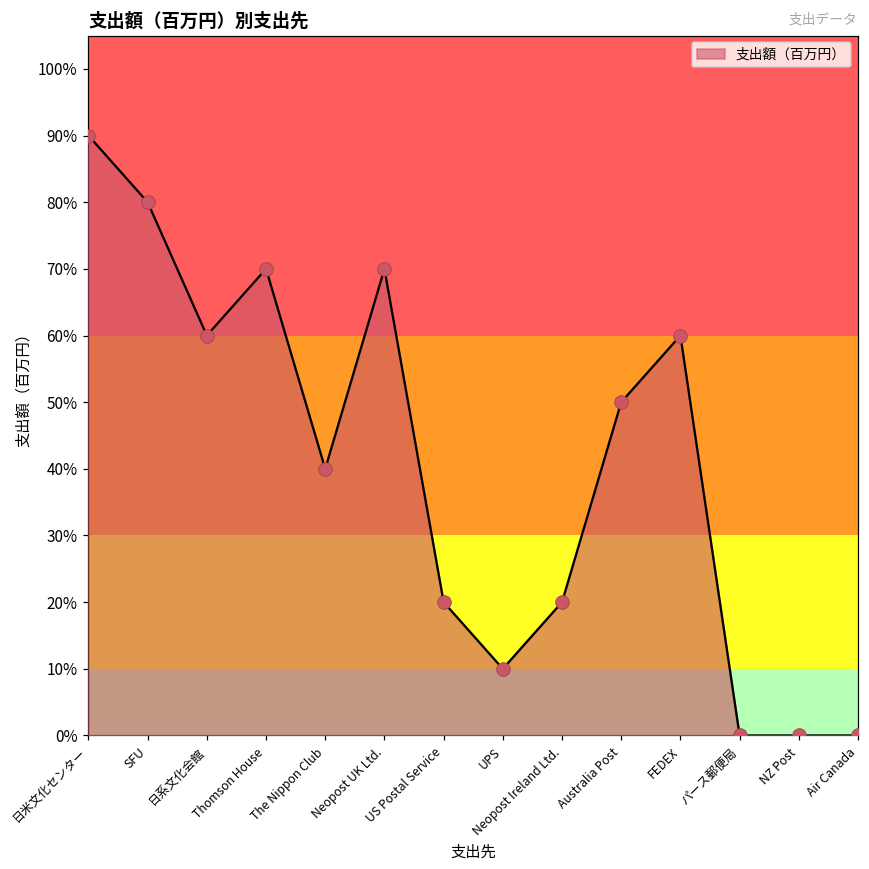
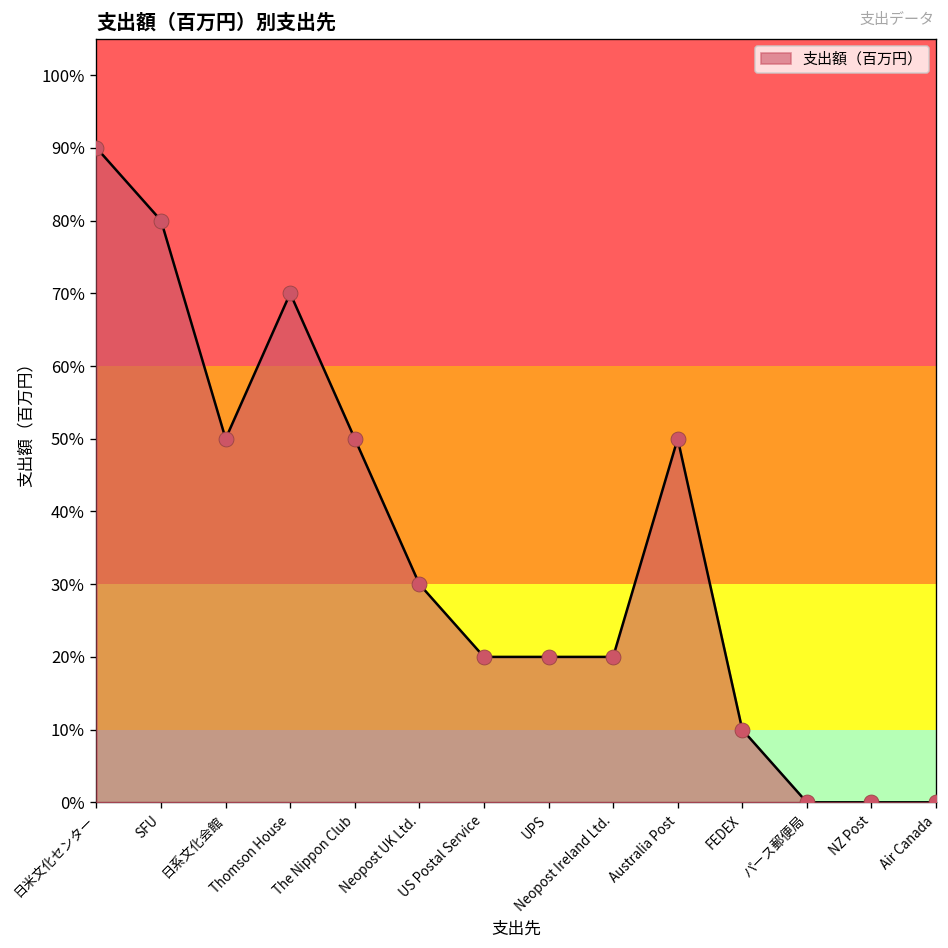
  {
    "日米文化センター": "90%",
    "SFU": "80%",
-   "日系文化会館": "60%",
+   "日系文化会館": "50%",
    "Thomson House": "70%",
-   "The Nippon Club": "40%",
-   "Neopost UK Ltd.": "70%",
+   "The Nippon Club": "50%",
+   "Neopost UK Ltd.": "30%",
    "US Postal Service": "20%",
-   "UPS": "10%",
+   "UPS": "20%",
    "Neopost Ireland Ltd.": "20%",
    "Australia Post": "50%",
-   "FEDEX": "60%",
+   "FEDEX": "10%",
    "パース郵便局": "0%",
    "NZ Post": "0%",
    "Air Canada": "0%"
  }
